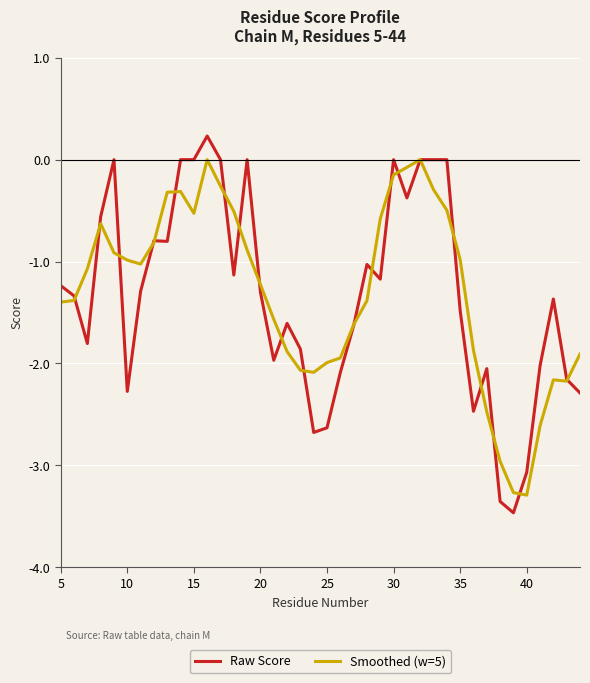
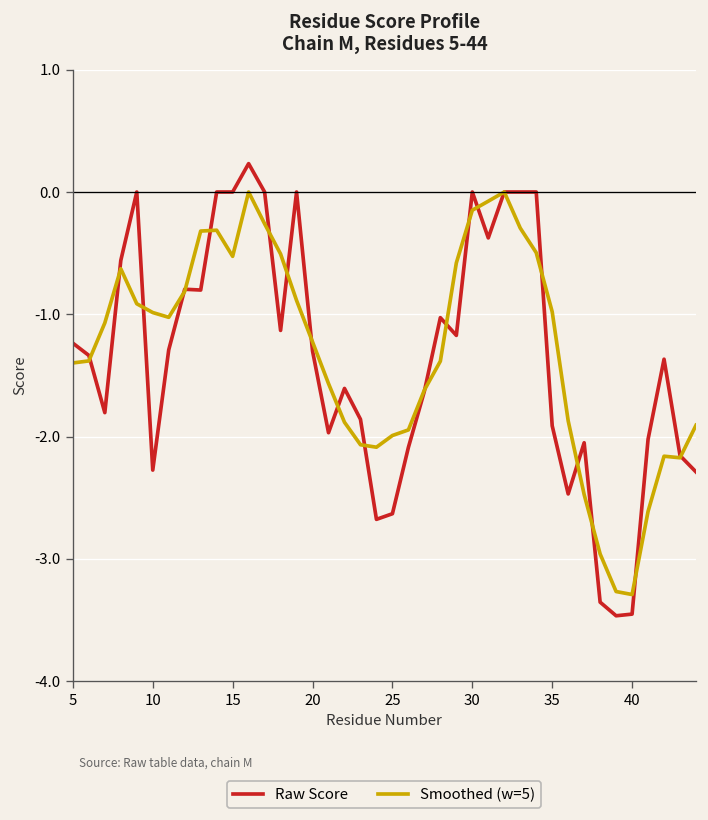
  {
    "Raw Score": {
      "5": -1.24,
      "10": -2.27,
      "15": 0.00,
      "20": -1.30,
      "25": -2.63,
      "30": 0.00,
-     "35": -1.48,
-     "40": -3.07
+     "35": -1.91,
+     "40": -3.45
    },
    "Smoothed (w=5)": {
      "5": -1.40,
      "10": -0.99,
      "15": -0.53,
      "20": -1.23,
      "25": -1.99,
      "30": -0.15,
      "35": -0.98,
      "40": -3.29
    }
  }
